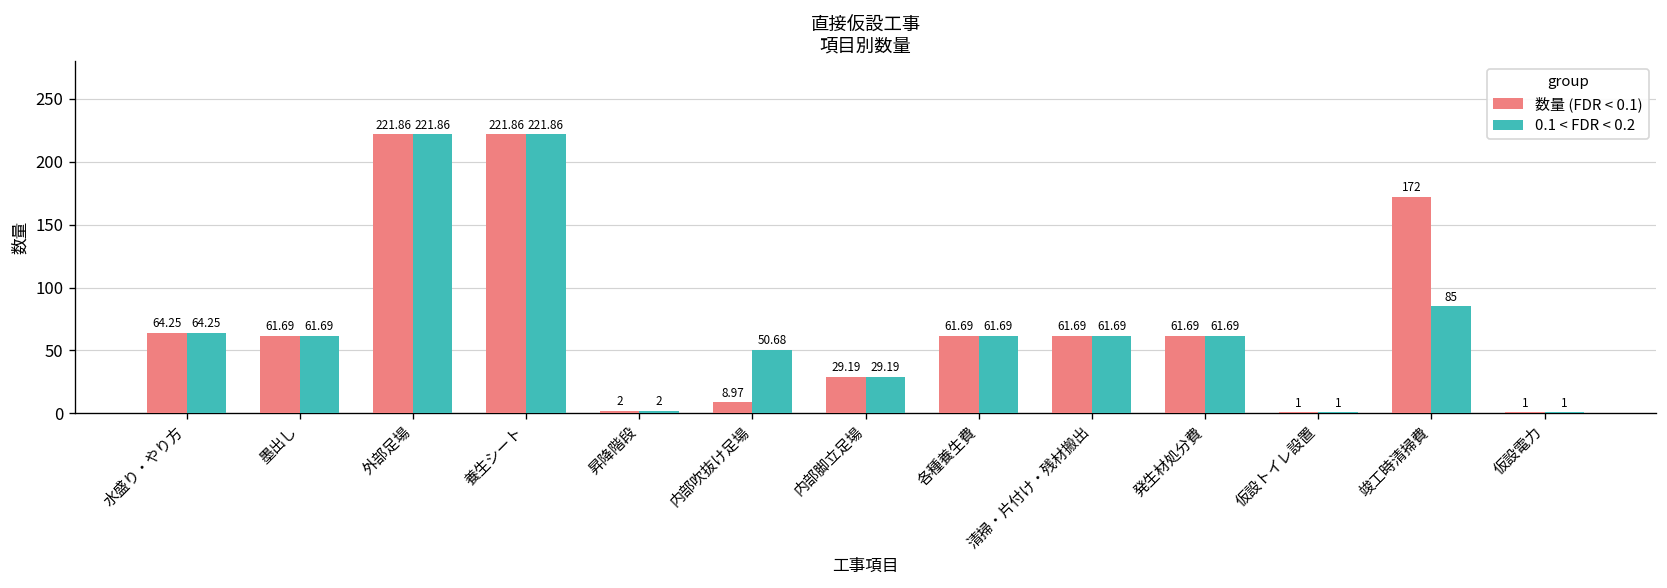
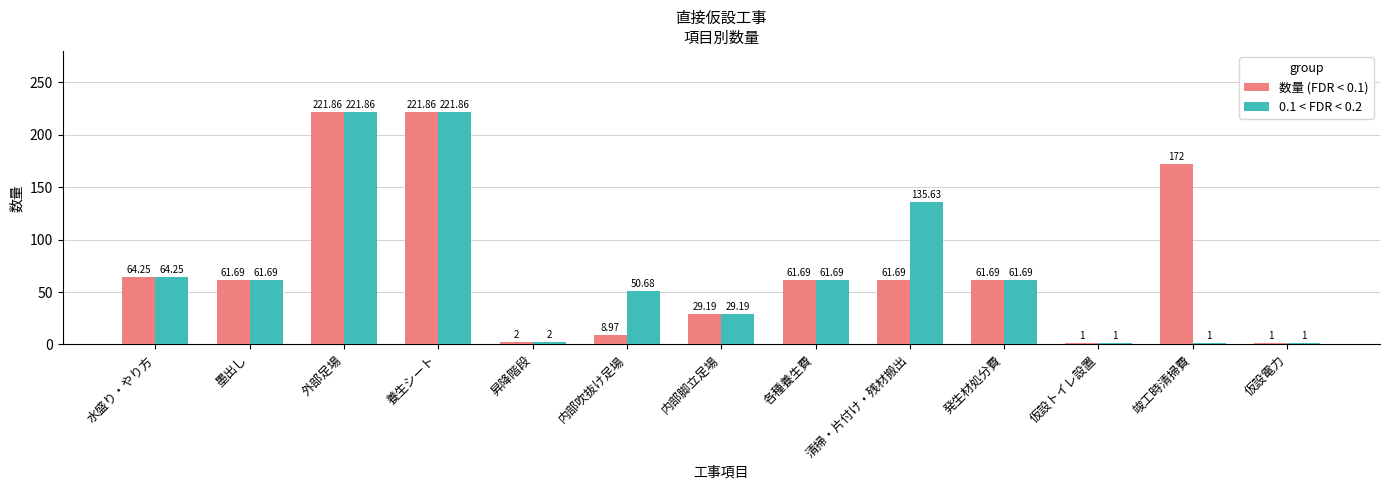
  {
    "数量 (FDR < 0.1)": {
      "水盛り・やり方": 64.25,
      "墨出し": 61.69,
      "外部足場": 221.86,
      "養生シート": 221.86,
      "昇降階段": 2,
      "内部吹抜け足場": 8.97,
      "内部脚立足場": 29.19,
      "各種養生費": 61.69,
      "清掃・片付け・残材搬出": 61.69,
      "発生材処分費": 61.69,
      "仮設トイレ設置": 1,
      "竣工時清掃費": 172,
      "仮設電力": 1
    },
    "0.1 < FDR < 0.2": {
      "水盛り・やり方": 64.25,
      "墨出し": 61.69,
      "外部足場": 221.86,
      "養生シート": 221.86,
      "昇降階段": 2,
      "内部吹抜け足場": 50.68,
      "内部脚立足場": 29.19,
      "各種養生費": 61.69,
-     "清掃・片付け・残材搬出": 61.69,
+     "清掃・片付け・残材搬出": 135.63,
      "発生材処分費": 61.69,
      "仮設トイレ設置": 1,
-     "竣工時清掃費": 85,
+     "竣工時清掃費": 1,
      "仮設電力": 1
    }
  }
